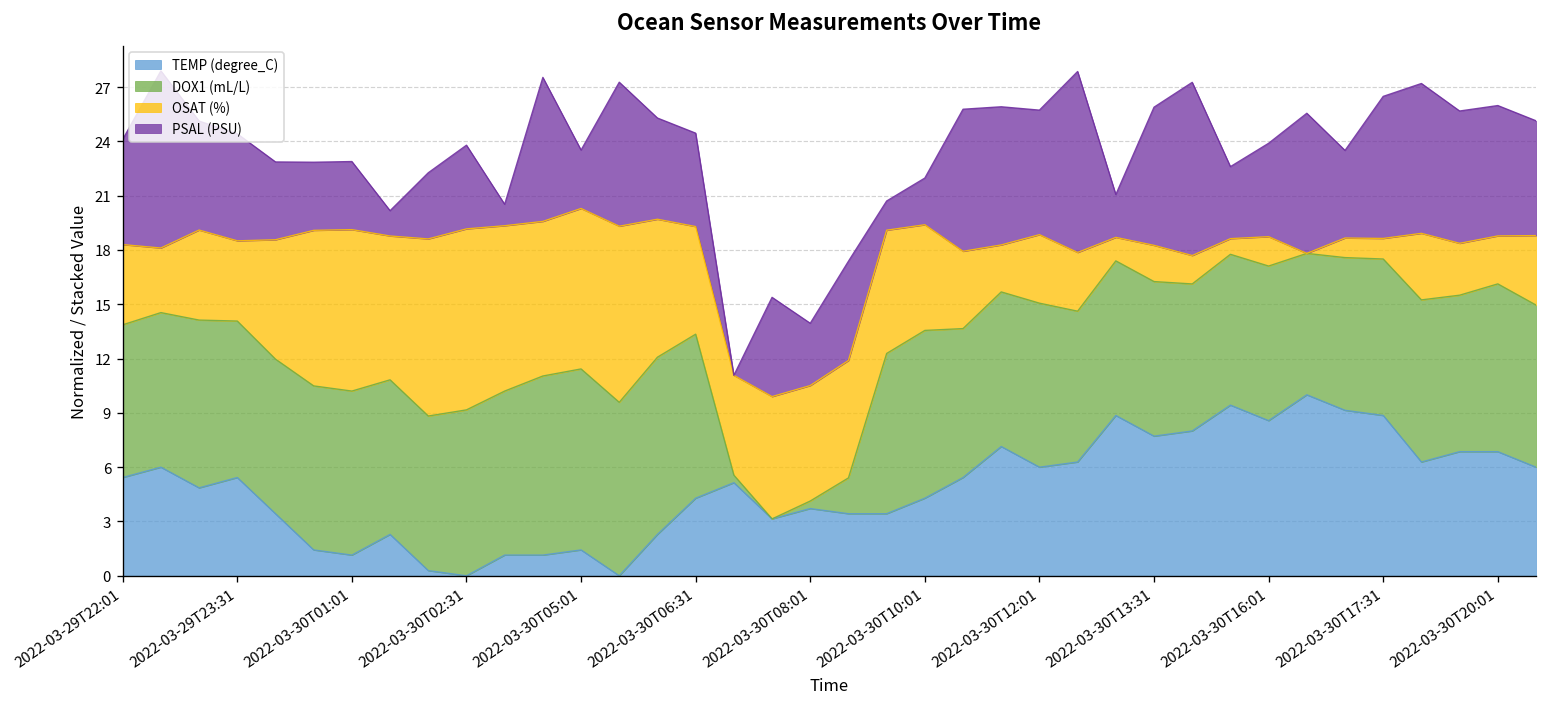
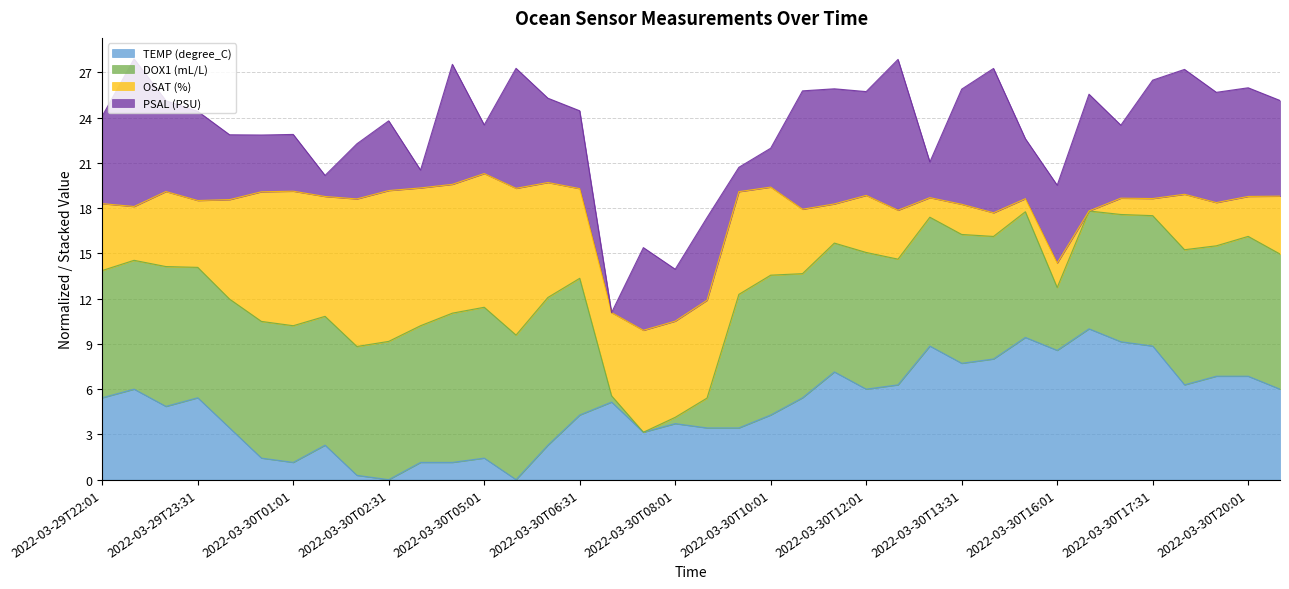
  {
    "TEMP (degree_C)": {
      "2022-03-29T22:01": 5.4,
      "2022-03-29T23:31": 5.4,
      "2022-03-30T01:01": 1.1,
      "2022-03-30T02:31": 0.0,
      "2022-03-30T05:01": 1.4,
      "2022-03-30T06:31": 4.3,
      "2022-03-30T08:01": 3.7,
      "2022-03-30T10:01": 4.3,
      "2022-03-30T12:01": 6.0,
      "2022-03-30T13:31": 7.7,
      "2022-03-30T16:01": 8.6,
      "2022-03-30T17:31": 8.9,
      "2022-03-30T20:01": 6.9
    },
    "DOX1 (mL/L)": {
      "2022-03-29T22:01": 8.4,
      "2022-03-29T23:31": 8.6,
      "2022-03-30T01:01": 9.1,
      "2022-03-30T02:31": 9.2,
      "2022-03-30T05:01": 10.0,
      "2022-03-30T06:31": 9.1,
      "2022-03-30T08:01": 0.4,
      "2022-03-30T10:01": 9.3,
      "2022-03-30T12:01": 9.1,
      "2022-03-30T13:31": 8.5,
-     "2022-03-30T16:01": 8.5,
+     "2022-03-30T16:01": 4.2,
      "2022-03-30T17:31": 8.6,
      "2022-03-30T20:01": 9.3
    },
    "OSAT (%)": {
      "2022-03-29T22:01": 4.4,
      "2022-03-29T23:31": 4.4,
      "2022-03-30T01:01": 8.9,
      "2022-03-30T02:31": 10.0,
      "2022-03-30T05:01": 8.9,
      "2022-03-30T06:31": 5.9,
      "2022-03-30T08:01": 6.4,
      "2022-03-30T10:01": 5.8,
      "2022-03-30T12:01": 3.8,
      "2022-03-30T13:31": 2.0,
      "2022-03-30T16:01": 1.6,
      "2022-03-30T17:31": 1.1,
      "2022-03-30T20:01": 2.6
    },
    "PSAL (PSU)": {
      "2022-03-29T22:01": 5.8,
      "2022-03-30T01:01": 3.8,
      "2022-03-30T02:31": 4.6,
      "2022-03-30T05:01": 3.2,
      "2022-03-30T06:31": 5.2,
      "2022-03-30T08:01": 3.4,
      "2022-03-30T10:01": 2.6,
      "2022-03-30T12:01": 6.9,
      "2022-03-30T13:31": 7.6,
      "2022-03-30T16:01": 5.2,
      "2022-03-30T17:31": 7.8,
      "2022-03-30T20:01": 7.2
    }
  }
